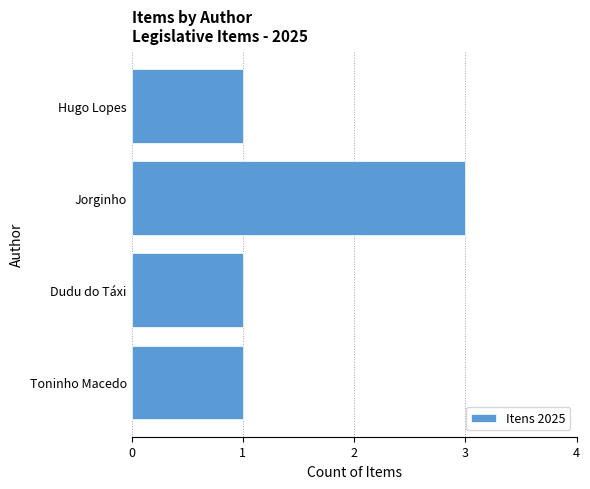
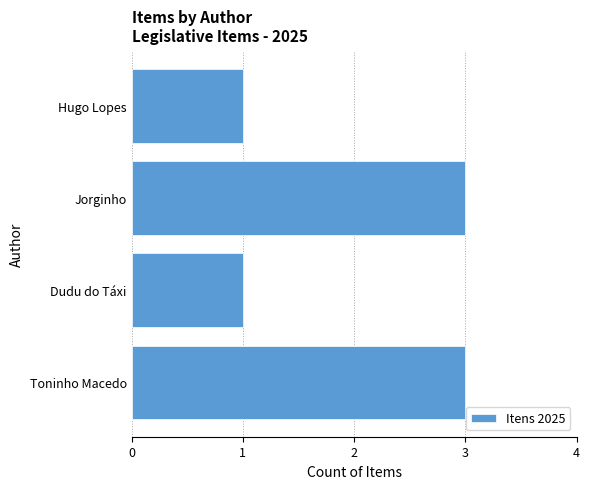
  {
    "Hugo Lopes": 1,
    "Jorginho": 3,
    "Dudu do Táxi": 1,
-   "Toninho Macedo": 1
+   "Toninho Macedo": 3
  }
